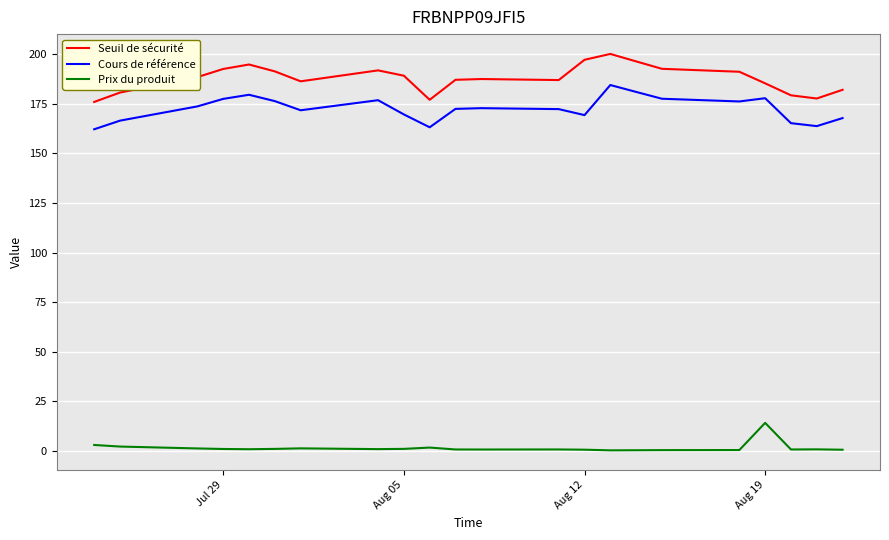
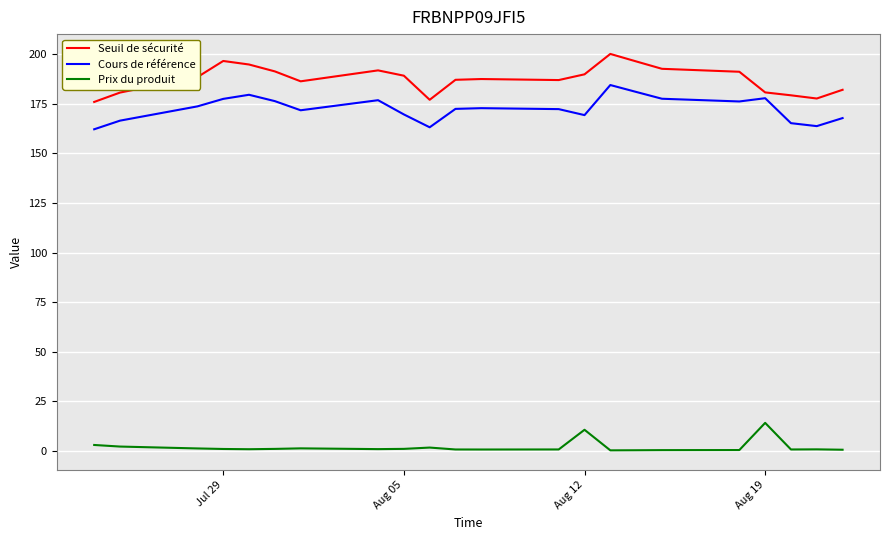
  {
    "Seuil de sécurité": {
-     "Jul 29": 193,
+     "Jul 29": 197,
      "Aug 05": 189,
-     "Aug 12": 197,
-     "Aug 19": 185
+     "Aug 12": 190,
+     "Aug 19": 181
    },
    "Cours de référence": {
      "Jul 29": 177,
      "Aug 05": 170,
      "Aug 12": 169,
      "Aug 19": 178
    },
    "Prix du produit": {
      "Jul 29": 1,
      "Aug 05": 1,
-     "Aug 12": 1,
+     "Aug 12": 11,
      "Aug 19": 14
    }
  }
